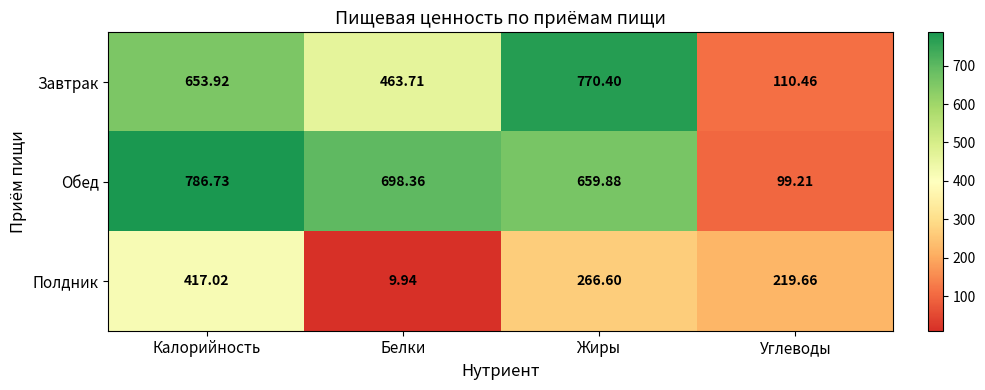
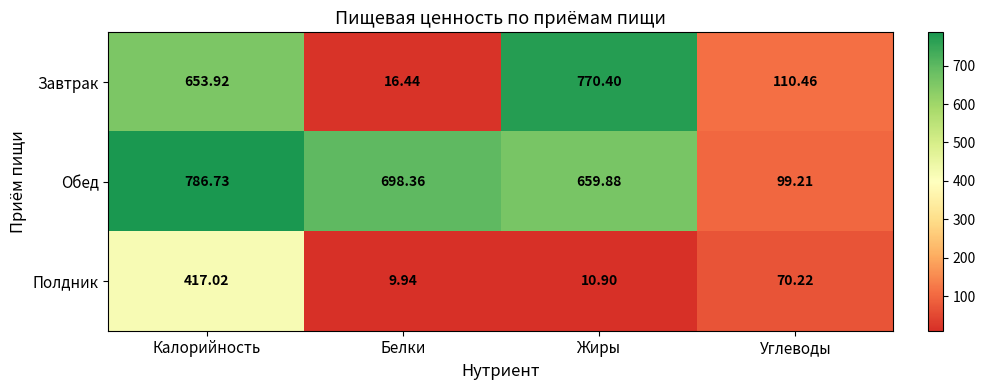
  {
    "Завтрак": {
      "Калорийность": 653.92,
-     "Белки": 463.71,
+     "Белки": 16.44,
      "Жиры": 770.40,
      "Углеводы": 110.46
    },
    "Обед": {
      "Калорийность": 786.73,
      "Белки": 698.36,
      "Жиры": 659.88,
      "Углеводы": 99.21
    },
    "Полдник": {
      "Калорийность": 417.02,
      "Белки": 9.94,
-     "Жиры": 266.60,
-     "Углеводы": 219.66
+     "Жиры": 10.90,
+     "Углеводы": 70.22
    }
  }
